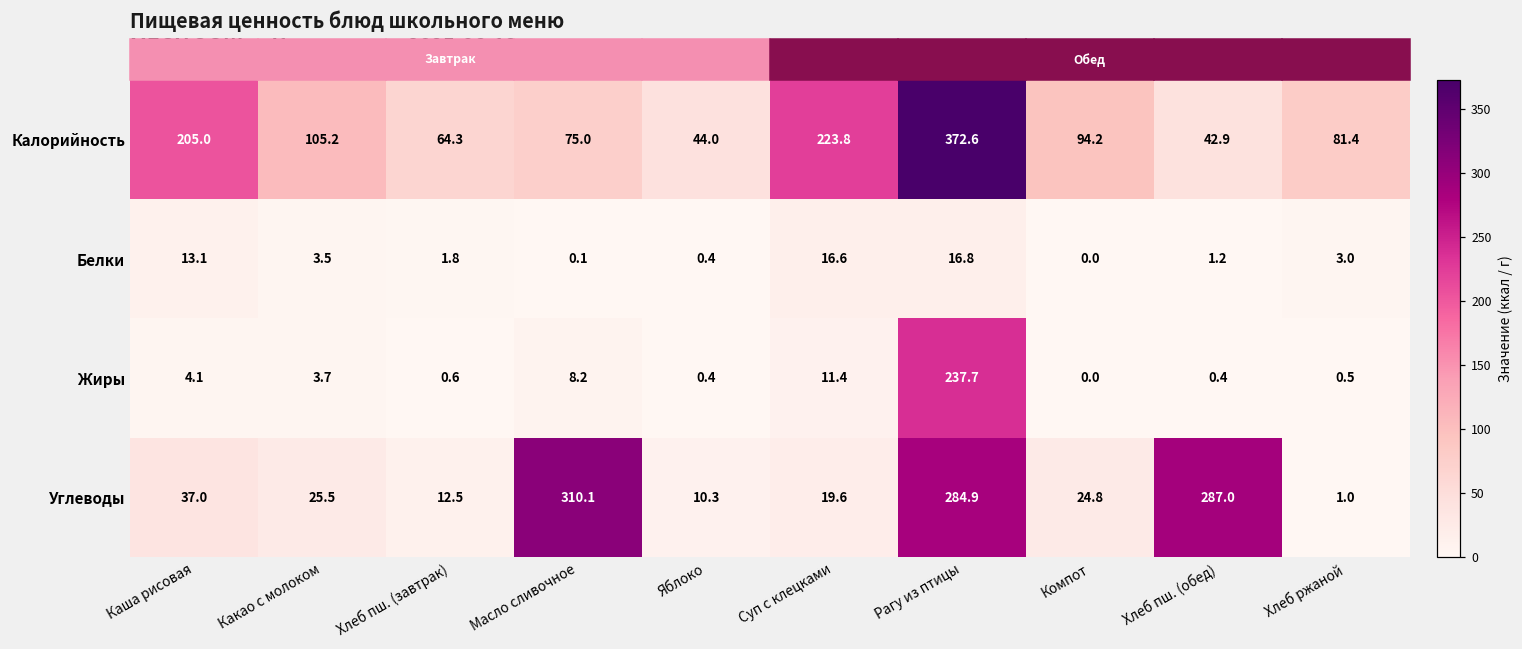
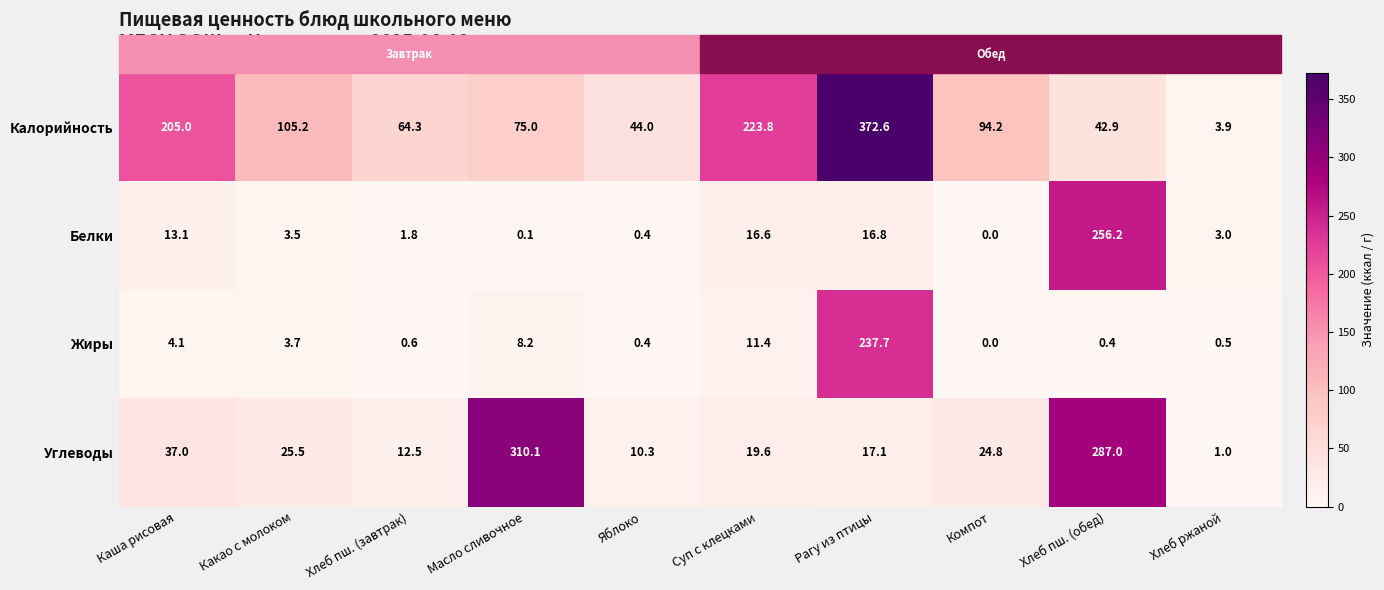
  {
    "Калорийность": {
      "Каша рисовая": 205.0,
      "Какао с молоком": 105.2,
      "Хлеб пш. (завтрак)": 64.3,
      "Масло сливочное": 75.0,
      "Яблоко": 44.0,
      "Суп с клецками": 223.8,
      "Рагу из птицы": 372.6,
      "Компот": 94.2,
      "Хлеб пш. (обед)": 42.9,
-     "Хлеб ржаной": 81.4
+     "Хлеб ржаной": 3.9
    },
    "Белки": {
      "Каша рисовая": 13.1,
      "Какао с молоком": 3.5,
      "Хлеб пш. (завтрак)": 1.8,
      "Масло сливочное": 0.1,
      "Яблоко": 0.4,
      "Суп с клецками": 16.6,
      "Рагу из птицы": 16.8,
      "Компот": 0.0,
-     "Хлеб пш. (обед)": 1.2,
+     "Хлеб пш. (обед)": 256.2,
      "Хлеб ржаной": 3.0
    },
    "Жиры": {
      "Каша рисовая": 4.1,
      "Какао с молоком": 3.7,
      "Хлеб пш. (завтрак)": 0.6,
      "Масло сливочное": 8.2,
      "Яблоко": 0.4,
      "Суп с клецками": 11.4,
      "Рагу из птицы": 237.7,
      "Компот": 0.0,
      "Хлеб пш. (обед)": 0.4,
      "Хлеб ржаной": 0.5
    },
    "Углеводы": {
      "Каша рисовая": 37.0,
      "Какао с молоком": 25.5,
      "Хлеб пш. (завтрак)": 12.5,
      "Масло сливочное": 310.1,
      "Яблоко": 10.3,
      "Суп с клецками": 19.6,
-     "Рагу из птицы": 284.9,
+     "Рагу из птицы": 17.1,
      "Компот": 24.8,
      "Хлеб пш. (обед)": 287.0,
      "Хлеб ржаной": 1.0
    }
  }
